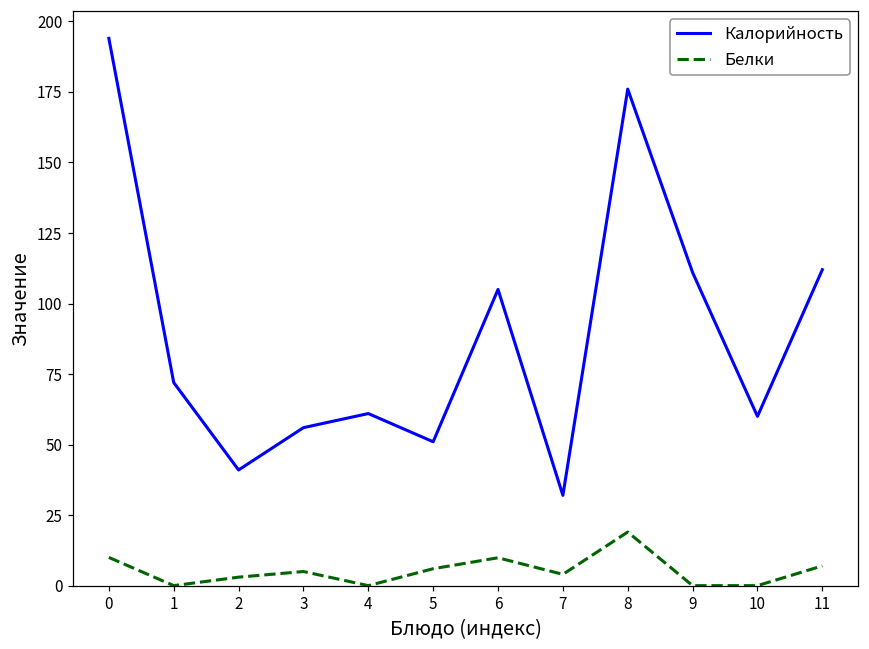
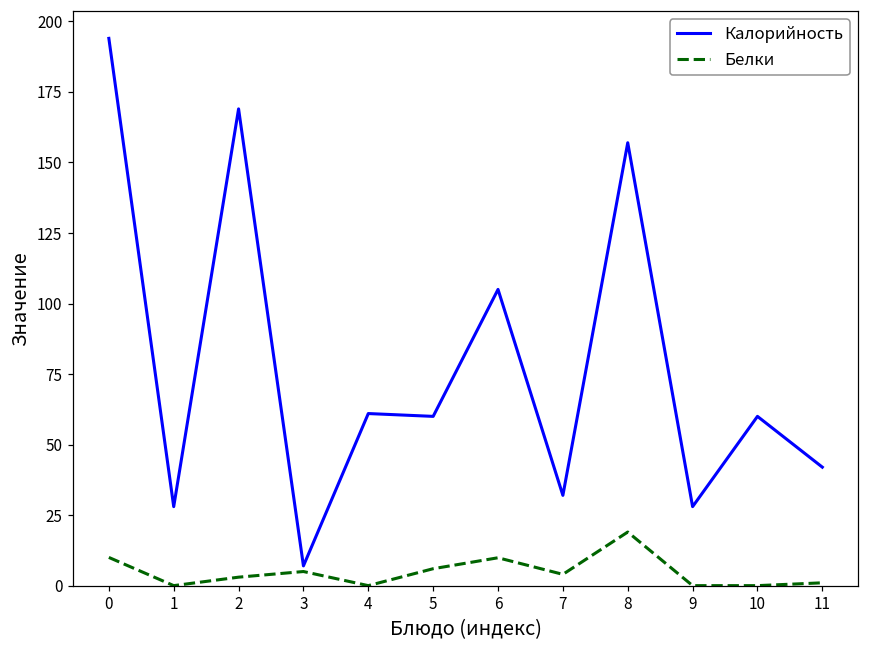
  {
    "Калорийность": {
      "0": 194,
-     "1": 72,
-     "2": 41,
-     "3": 56,
+     "1": 28,
+     "2": 169,
+     "3": 7,
      "4": 61,
-     "5": 51,
+     "5": 60,
      "6": 105,
      "7": 32,
-     "8": 176,
-     "9": 111,
+     "8": 157,
+     "9": 28,
      "10": 60,
-     "11": 112
+     "11": 42
    },
    "Белки": {
      "0": 10,
      "1": 0,
      "2": 3,
      "3": 5,
      "4": 0,
      "5": 6,
      "6": 10,
      "7": 4,
      "8": 19,
      "9": 0,
      "10": 0,
-     "11": 7
+     "11": 1
    }
  }
